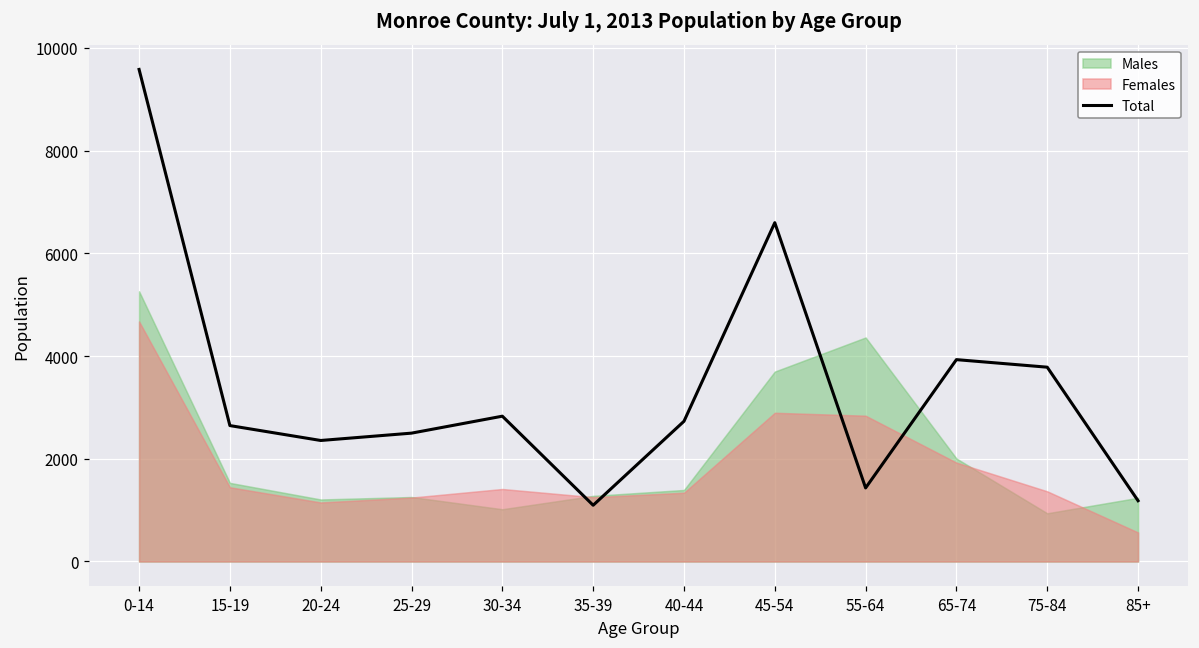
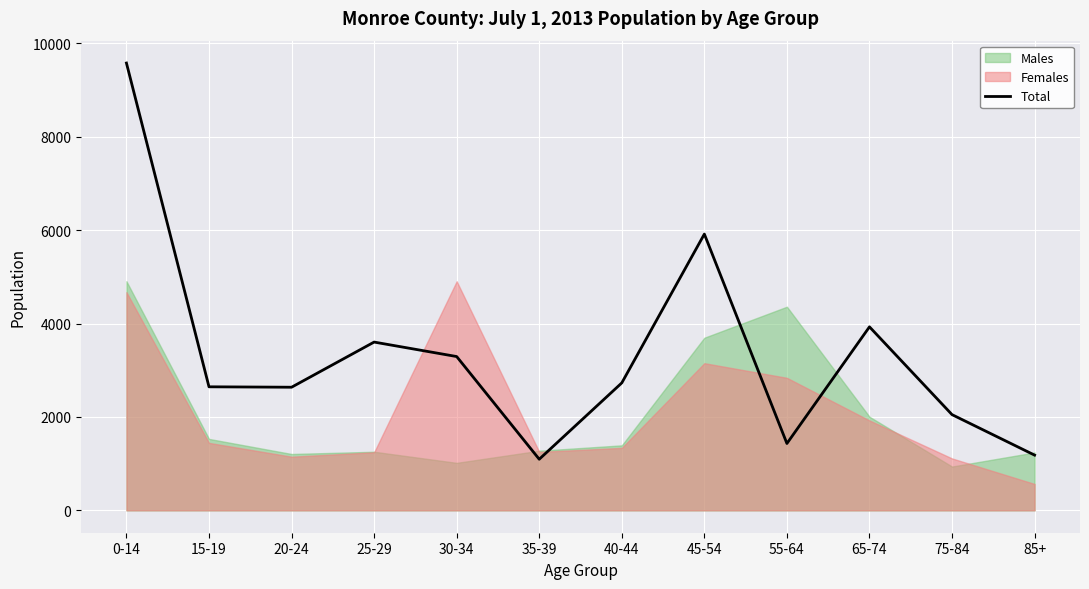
  {
    "Males": {
-     "0-14": 5300,
+     "0-14": 4900,
      "15-19": 1500,
      "20-24": 1200,
      "30-34": 1000,
      "45-54": 3700,
      "55-64": 4400,
      "65-74": 2000,
      "75-84": 900,
      "85+": 1200
    },
    "Total": {
      "0-14": 9600,
      "15-19": 2600,
-     "20-24": 2400,
-     "25-29": 2500,
-     "30-34": 2800,
+     "20-24": 2600,
+     "25-29": 3600,
+     "30-34": 3300,
      "35-39": 1100,
      "40-44": 2700,
-     "45-54": 6600,
+     "45-54": 5900,
      "55-64": 1400,
      "65-74": 3900,
-     "75-84": 3800,
+     "75-84": 2100,
      "85+": 1200
    },
    "Females": {
      "0-14": 4700,
      "15-19": 1400,
      "20-24": 1100,
-     "30-34": 1400,
-     "45-54": 2900,
+     "30-34": 4900,
+     "45-54": 3200,
      "55-64": 2800,
      "65-74": 1900,
-     "75-84": 1400,
+     "75-84": 1100,
      "85+": 600
    }
  }
